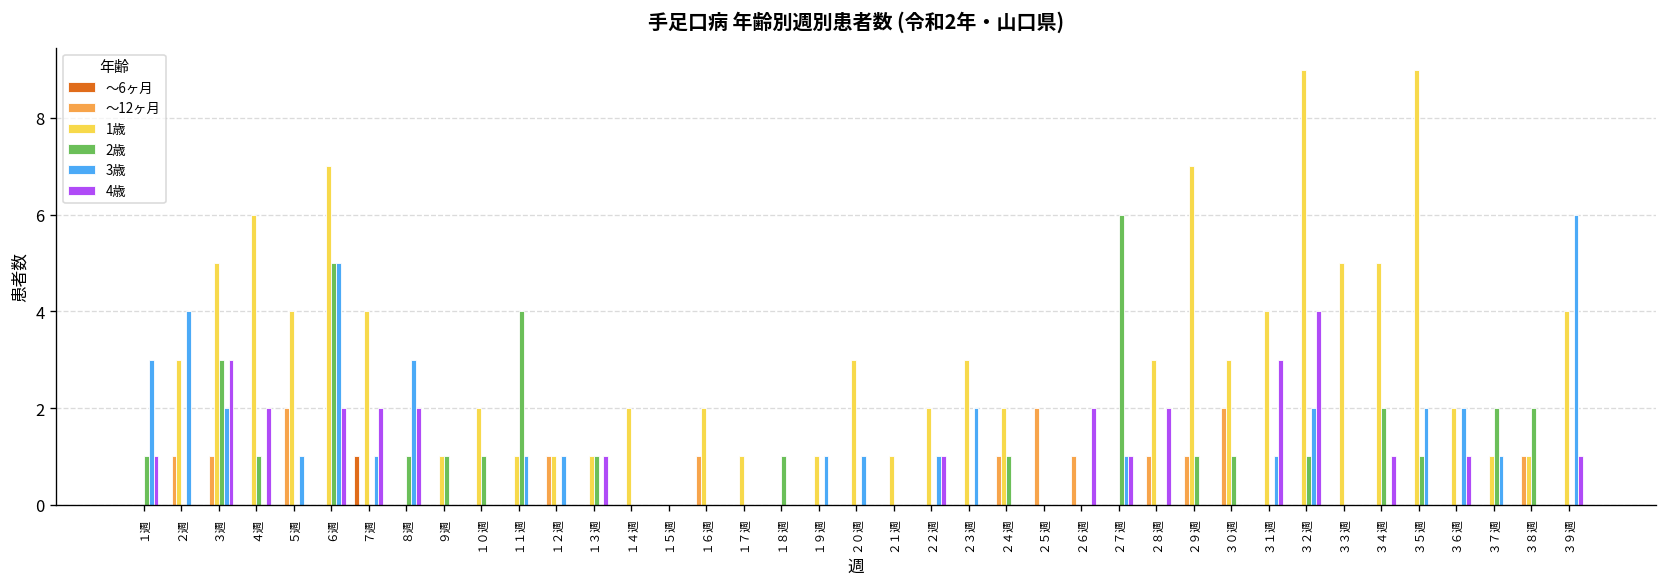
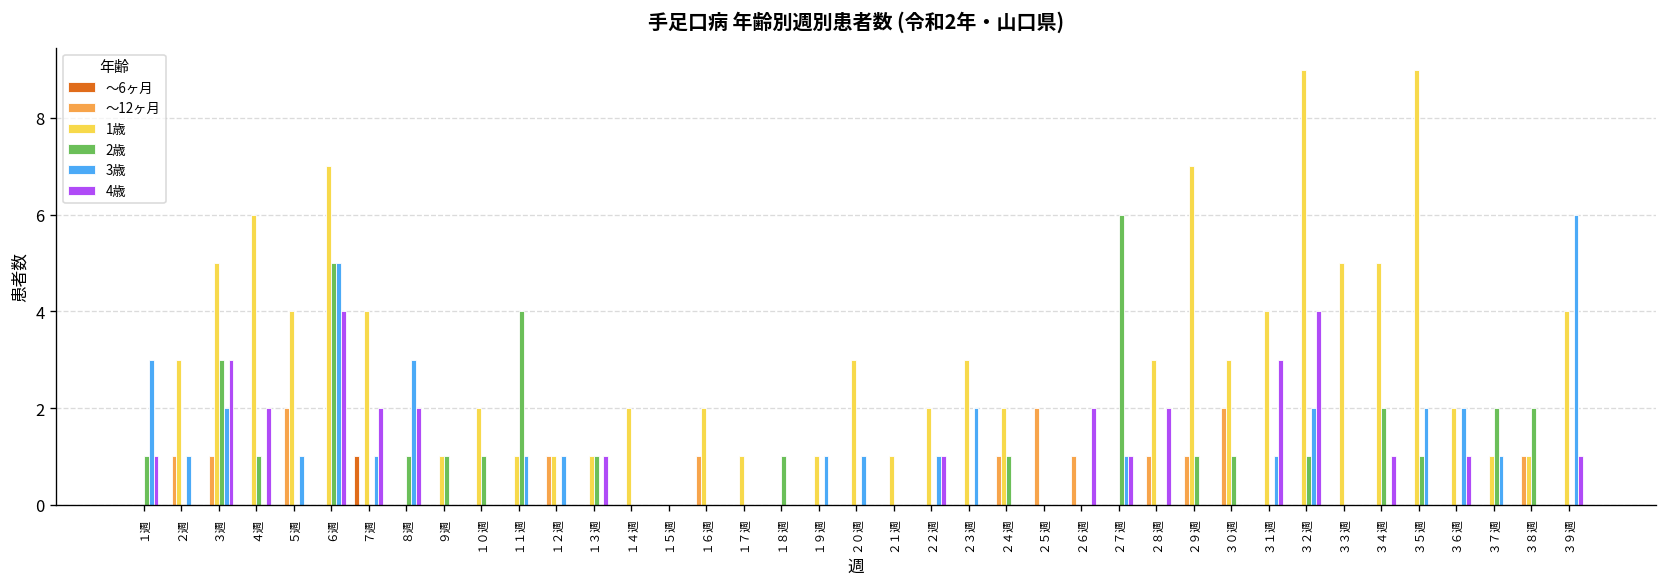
  {
    "～6ヶ月": {
      "１週": 0,
      "２週": 0,
      "３週": 0,
      "４週": 0,
      "５週": 0,
      "６週": 0,
      "７週": 1,
      "８週": 0,
      "９週": 0,
      "１０週": 0,
      "１１週": 0,
      "１２週": 0,
      "１３週": 0,
      "１４週": 0,
      "１５週": 0,
      "１６週": 0,
      "１７週": 0,
      "１８週": 0,
      "１９週": 0,
      "２０週": 0,
      "２１週": 0,
      "２２週": 0,
      "２３週": 0,
      "２４週": 0,
      "２５週": 0,
      "２６週": 0,
      "２７週": 0,
      "２８週": 0,
      "２９週": 0,
      "３０週": 0,
      "３１週": 0,
      "３２週": 0,
      "３３週": 0,
      "３４週": 0,
      "３５週": 0,
      "３６週": 0,
      "３７週": 0,
      "３８週": 0,
      "３９週": 0
    },
    "2歳": {
      "１週": 1,
      "２週": 0,
      "３週": 3,
      "４週": 1,
      "５週": 0,
      "６週": 5,
      "７週": 0,
      "８週": 1,
      "９週": 1,
      "１０週": 1,
      "１１週": 4,
      "１２週": 0,
      "１３週": 1,
      "１４週": 0,
      "１５週": 0,
      "１６週": 0,
      "１７週": 0,
      "１８週": 1,
      "１９週": 0,
      "２０週": 0,
      "２１週": 0,
      "２２週": 0,
      "２３週": 0,
      "２４週": 1,
      "２５週": 0,
      "２６週": 0,
      "２７週": 6,
      "２８週": 0,
      "２９週": 1,
      "３０週": 1,
      "３１週": 0,
      "３２週": 1,
      "３３週": 0,
      "３４週": 2,
      "３５週": 1,
      "３６週": 0,
      "３７週": 2,
      "３８週": 2,
      "３９週": 0
    },
    "3歳": {
      "１週": 3,
-     "２週": 4,
+     "２週": 1,
      "３週": 2,
      "４週": 0,
      "５週": 1,
      "６週": 5,
      "７週": 1,
      "８週": 3,
      "９週": 0,
      "１０週": 0,
      "１１週": 1,
      "１２週": 1,
      "１３週": 0,
      "１４週": 0,
      "１５週": 0,
      "１６週": 0,
      "１７週": 0,
      "１８週": 0,
      "１９週": 1,
      "２０週": 1,
      "２１週": 0,
      "２２週": 1,
      "２３週": 2,
      "２４週": 0,
      "２５週": 0,
      "２６週": 0,
      "２７週": 1,
      "２８週": 0,
      "２９週": 0,
      "３０週": 0,
      "３１週": 1,
      "３２週": 2,
      "３３週": 0,
      "３４週": 0,
      "３５週": 2,
      "３６週": 2,
      "３７週": 1,
      "３８週": 0,
      "３９週": 6
    },
    "4歳": {
      "１週": 1,
      "２週": 0,
      "３週": 3,
      "４週": 2,
      "５週": 0,
-     "６週": 2,
+     "６週": 4,
      "７週": 2,
      "８週": 2,
      "９週": 0,
      "１０週": 0,
      "１１週": 0,
      "１２週": 0,
      "１３週": 1,
      "１４週": 0,
      "１５週": 0,
      "１６週": 0,
      "１７週": 0,
      "１８週": 0,
      "１９週": 0,
      "２０週": 0,
      "２１週": 0,
      "２２週": 1,
      "２３週": 0,
      "２４週": 0,
      "２５週": 0,
      "２６週": 2,
      "２７週": 1,
      "２８週": 2,
      "２９週": 0,
      "３０週": 0,
      "３１週": 3,
      "３２週": 4,
      "３３週": 0,
      "３４週": 1,
      "３５週": 0,
      "３６週": 1,
      "３７週": 0,
      "３８週": 0,
      "３９週": 1
    }
  }
